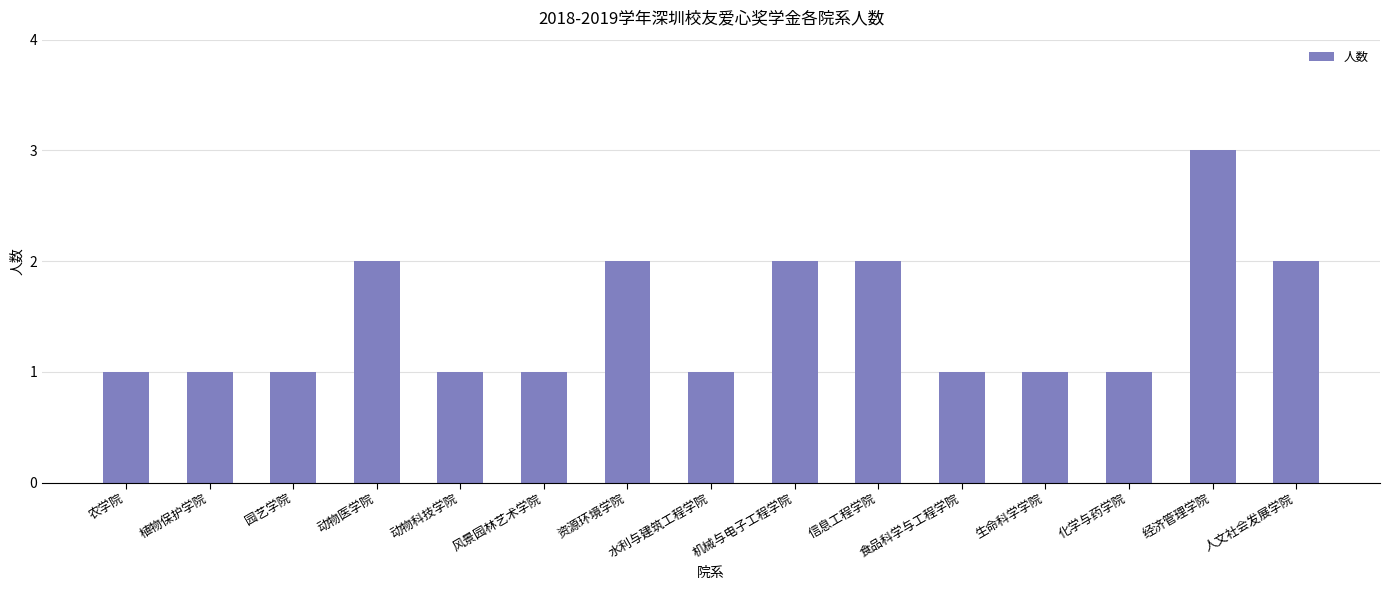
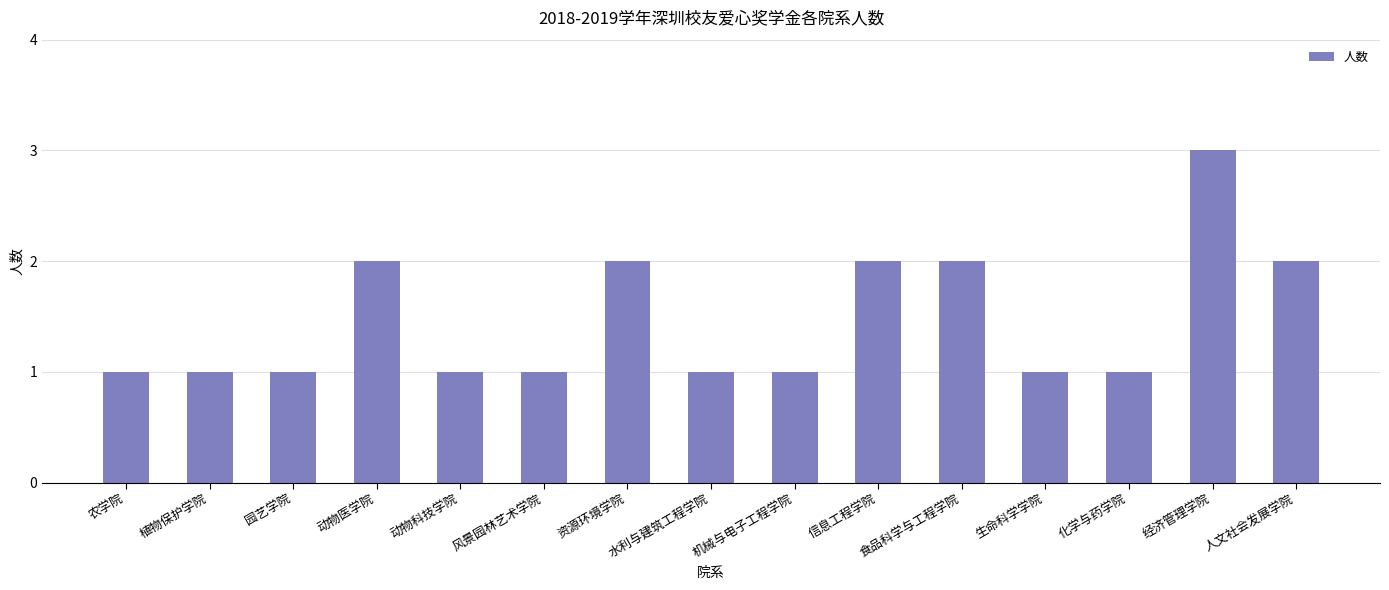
  {
    "农学院": 1,
    "植物保护学院": 1,
    "园艺学院": 1,
    "动物医学院": 2,
    "动物科技学院": 1,
    "风景园林艺术学院": 1,
    "资源环境学院": 2,
    "水利与建筑工程学院": 1,
-   "机械与电子工程学院": 2,
+   "机械与电子工程学院": 1,
    "信息工程学院": 2,
-   "食品科学与工程学院": 1,
+   "食品科学与工程学院": 2,
    "生命科学学院": 1,
    "化学与药学院": 1,
    "经济管理学院": 3,
    "人文社会发展学院": 2
  }
